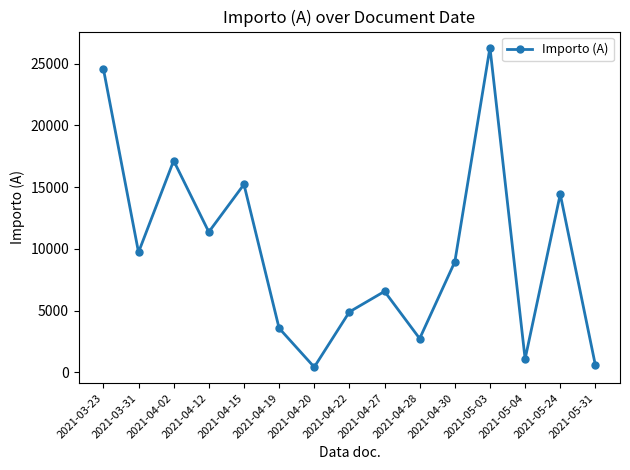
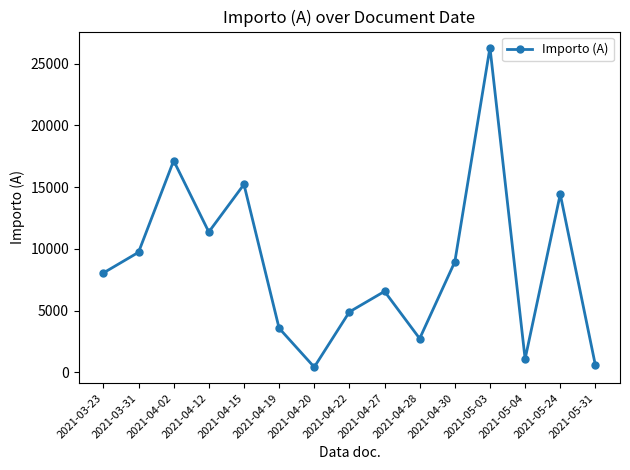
  {
-   "2021-03-23": 24600,
+   "2021-03-23": 8100,
    "2021-03-31": 9700,
    "2021-04-02": 17100,
    "2021-04-12": 11400,
    "2021-04-15": 15200,
    "2021-04-19": 3600,
    "2021-04-20": 400,
    "2021-04-22": 4900,
    "2021-04-27": 6600,
    "2021-04-28": 2700,
    "2021-04-30": 9000,
    "2021-05-03": 26300,
    "2021-05-04": 1100,
    "2021-05-24": 14400,
    "2021-05-31": 600
  }
